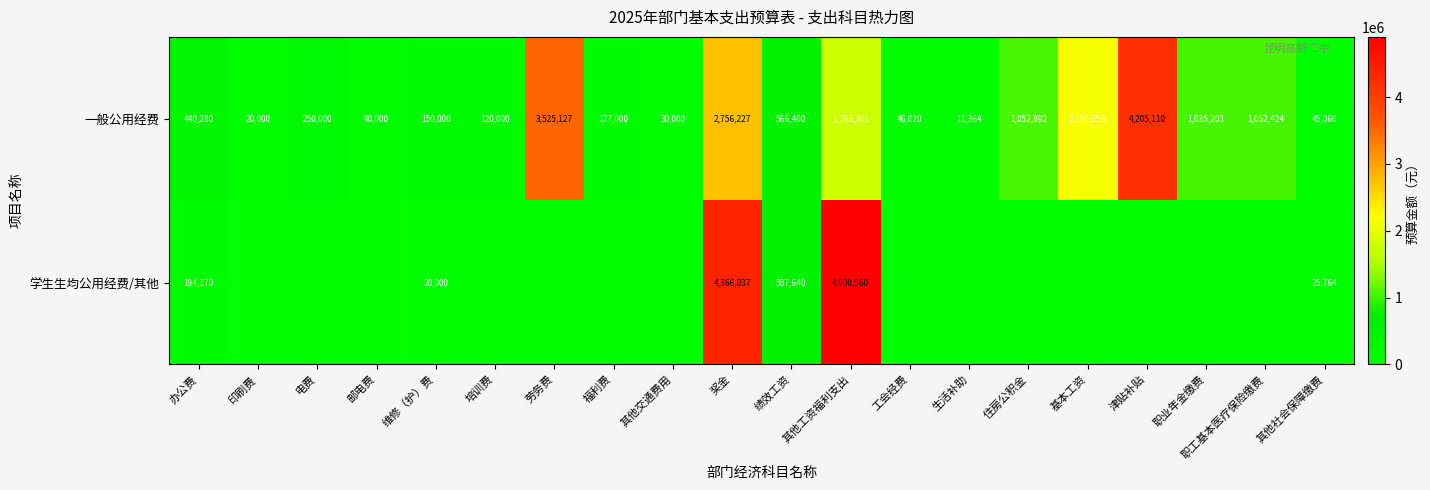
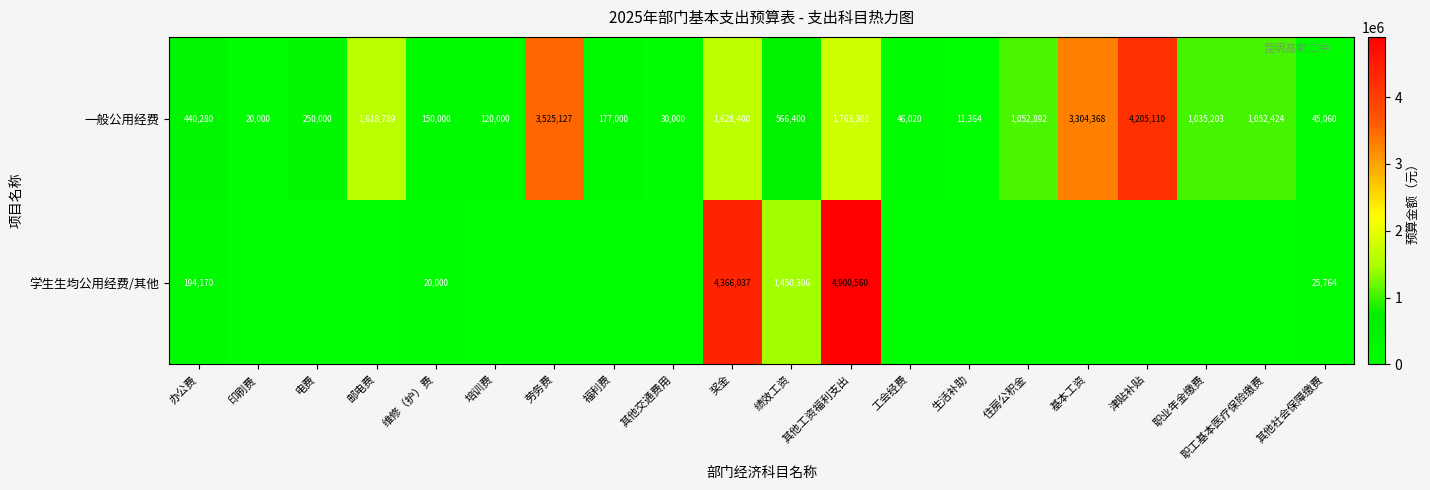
  {
    "一般公用经费": {
      "办公费": "440,280",
      "印刷费": "20,000",
      "电费": "250,000",
-     "邮电费": "90,000",
+     "邮电费": "1,618,789",
      "维修（护）费": "150,000",
      "培训费": "120,000",
      "劳务费": "3,525,127",
      "福利费": "177,000",
      "其他交通费用": "30,000",
-     "奖金": "2,756,227",
+     "奖金": "1,628,400",
      "绩效工资": "566,400",
      "其他工资福利支出": "1,763,301",
      "工会经费": "46,020",
      "生活补助": "11,364",
      "住房公积金": "1,052,892",
-     "基本工资": "2,150,256",
+     "基本工资": "3,304,368",
      "津贴补贴": "4,205,110",
      "职业年金缴费": "1,035,203",
      "职工基本医疗保险缴费": "1,052,424"
    },
    "学生生均公用经费/其他": {
      "办公费": "194,170",
      "维修（护）费": "20,000",
      "奖金": "4,366,037",
-     "绩效工资": "587,640",
+     "绩效工资": "1,450,306",
      "其他工资福利支出": "4,900,560",
      "其他社会保障缴费": "25,764"
    }
  }
